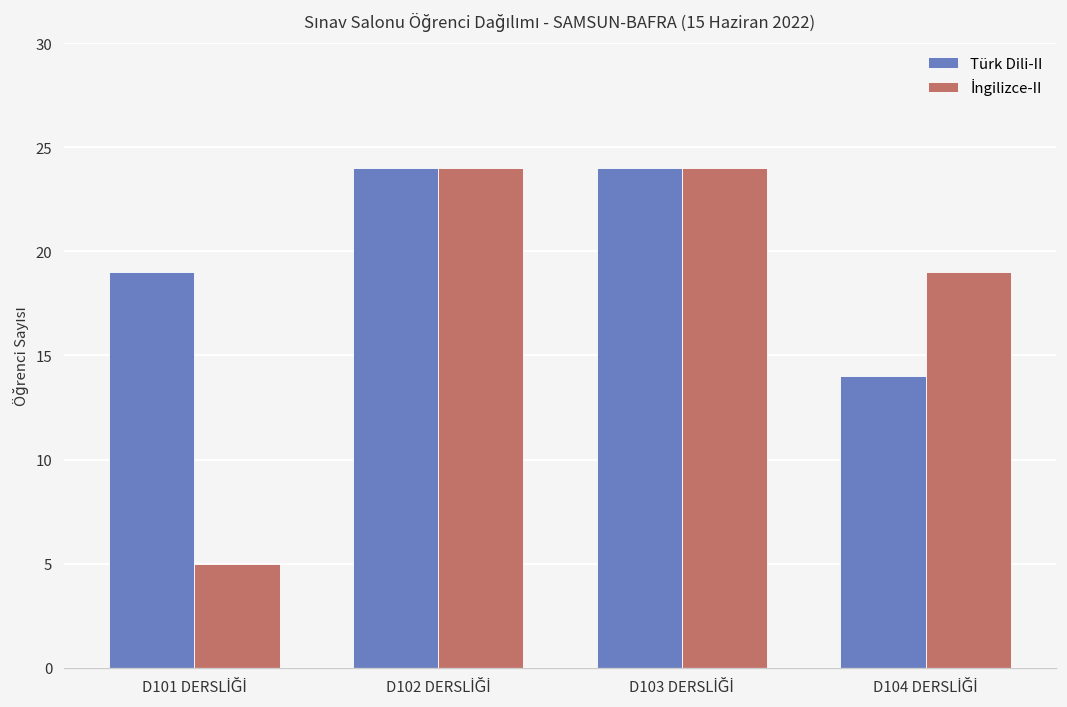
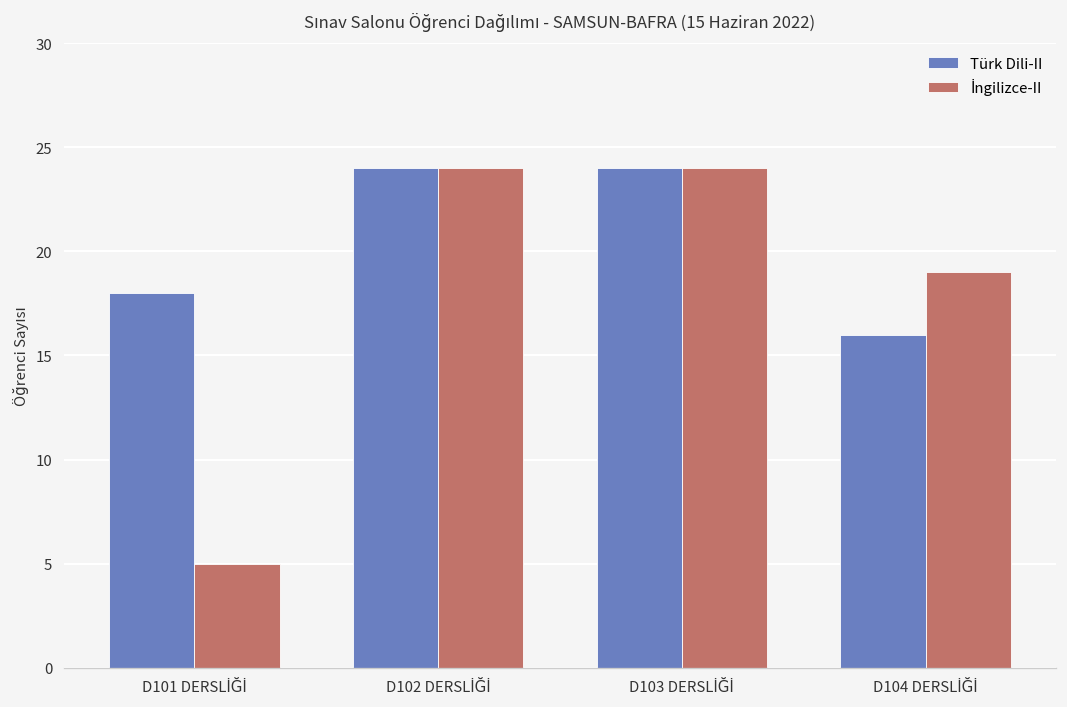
  {
    "Türk Dili-II": {
-     "D101 DERSLİĞİ": 19,
+     "D101 DERSLİĞİ": 18,
      "D102 DERSLİĞİ": 24,
      "D103 DERSLİĞİ": 24,
-     "D104 DERSLİĞİ": 14
+     "D104 DERSLİĞİ": 16
    },
    "İngilizce-II": {
      "D101 DERSLİĞİ": 5,
      "D102 DERSLİĞİ": 24,
      "D103 DERSLİĞİ": 24,
      "D104 DERSLİĞİ": 19
    }
  }
